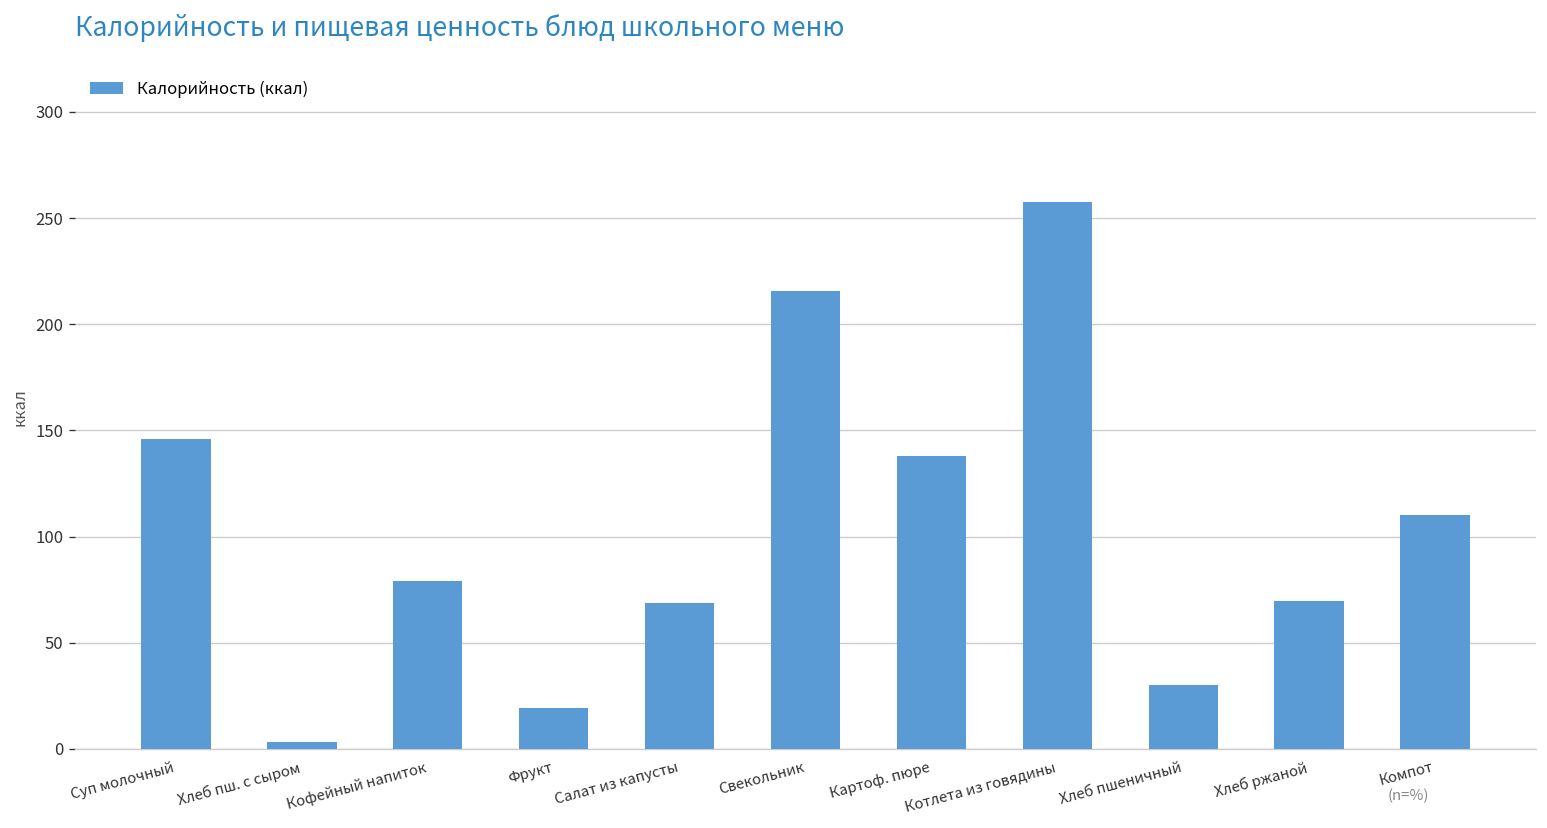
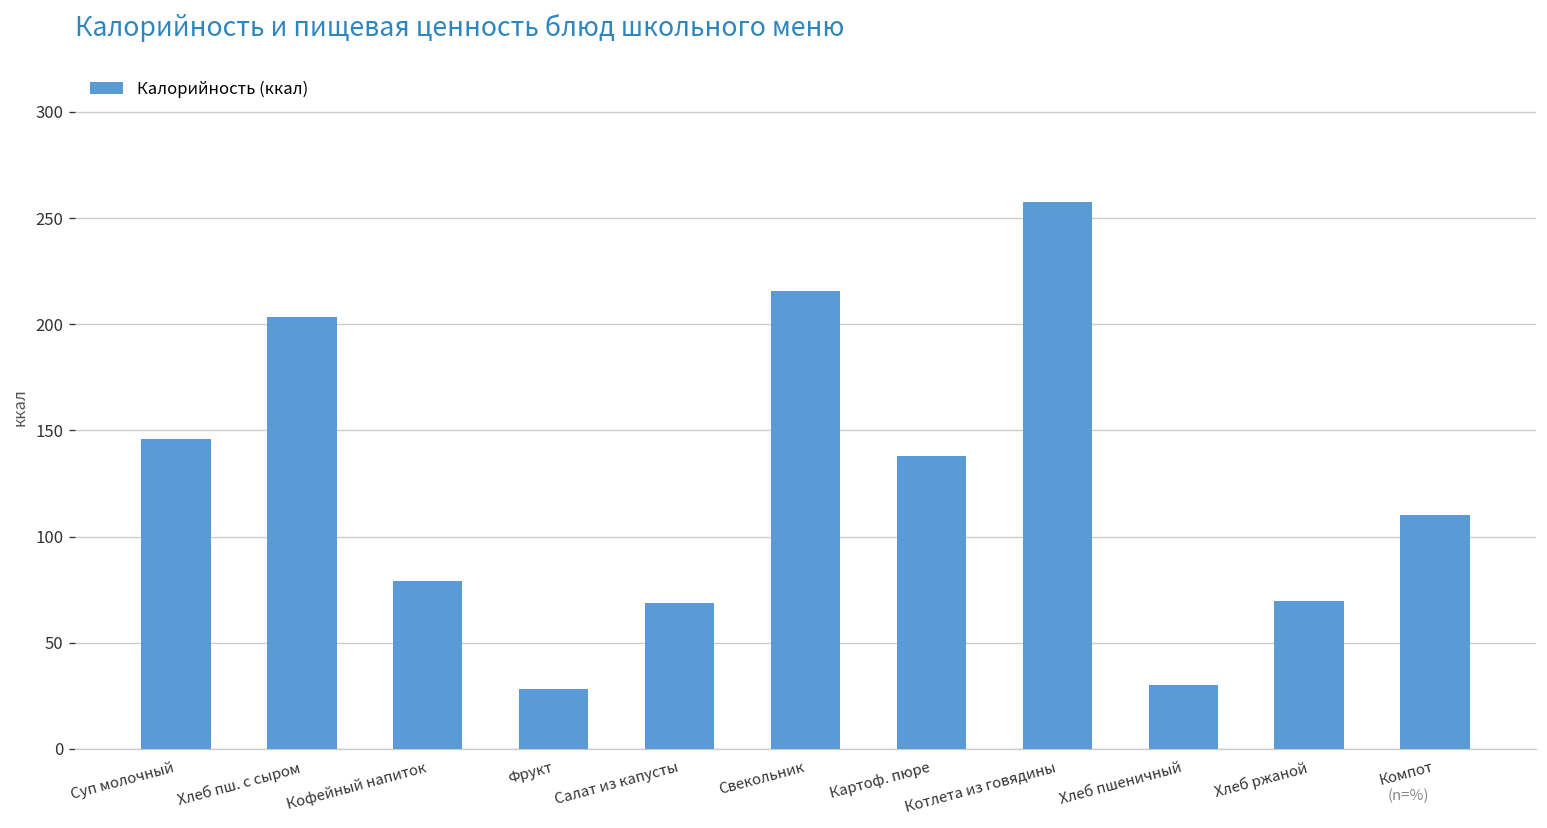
  {
    "Суп молочный": 146,
-   "Хлеб пш. с сыром": 3,
+   "Хлеб пш. с сыром": 203,
    "Кофейный напиток": 79,
-   "Фрукт": 19,
+   "Фрукт": 28,
    "Салат из капусты": 69,
    "Свекольник": 216,
    "Картоф. пюре": 138,
    "Котлета из говядины": 257,
    "Хлеб пшеничный": 30,
    "Хлеб ржаной": 70,
    "Компот": 110
  }
